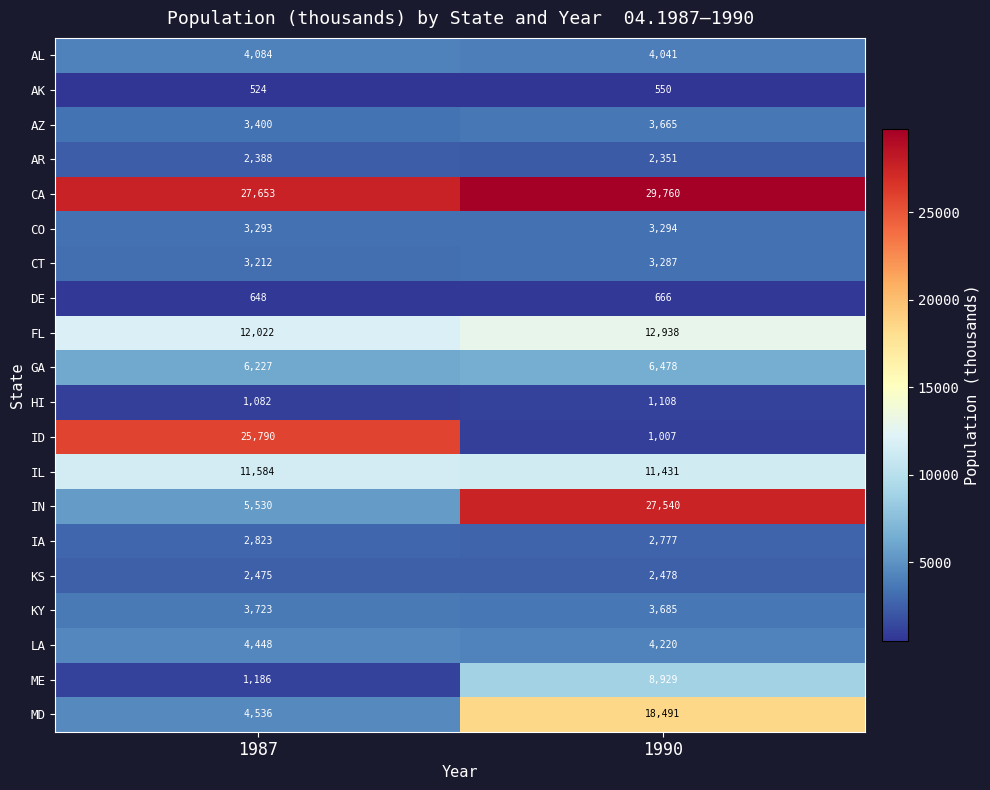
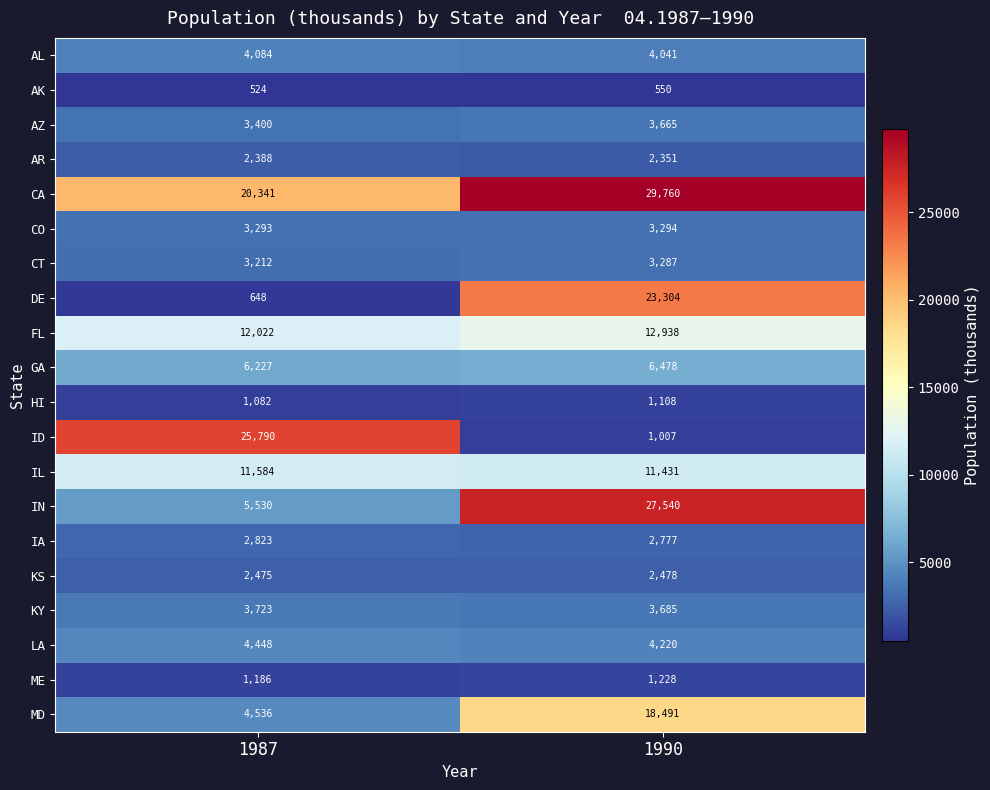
  {
    "AL": {
      "1987": "4,084",
      "1990": "4,041"
    },
    "AK": {
      "1987": "524",
      "1990": "550"
    },
    "AZ": {
      "1987": "3,400",
      "1990": "3,665"
    },
    "AR": {
      "1987": "2,388",
      "1990": "2,351"
    },
    "CA": {
-     "1987": "27,653",
+     "1987": "20,341",
      "1990": "29,760"
    },
    "CO": {
      "1987": "3,293",
      "1990": "3,294"
    },
    "CT": {
      "1987": "3,212",
      "1990": "3,287"
    },
    "DE": {
      "1987": "648",
-     "1990": "666"
+     "1990": "23,304"
    },
    "FL": {
      "1987": "12,022",
      "1990": "12,938"
    },
    "GA": {
      "1987": "6,227",
      "1990": "6,478"
    },
    "HI": {
      "1987": "1,082",
      "1990": "1,108"
    },
    "ID": {
      "1987": "25,790",
      "1990": "1,007"
    },
    "IL": {
      "1987": "11,584",
      "1990": "11,431"
    },
    "IN": {
      "1987": "5,530",
      "1990": "27,540"
    },
    "IA": {
      "1987": "2,823",
      "1990": "2,777"
    },
    "KS": {
      "1987": "2,475",
      "1990": "2,478"
    },
    "KY": {
      "1987": "3,723",
      "1990": "3,685"
    },
    "LA": {
      "1987": "4,448",
      "1990": "4,220"
    },
    "ME": {
      "1987": "1,186",
-     "1990": "8,929"
+     "1990": "1,228"
    },
    "MD": {
      "1987": "4,536",
      "1990": "18,491"
    }
  }
